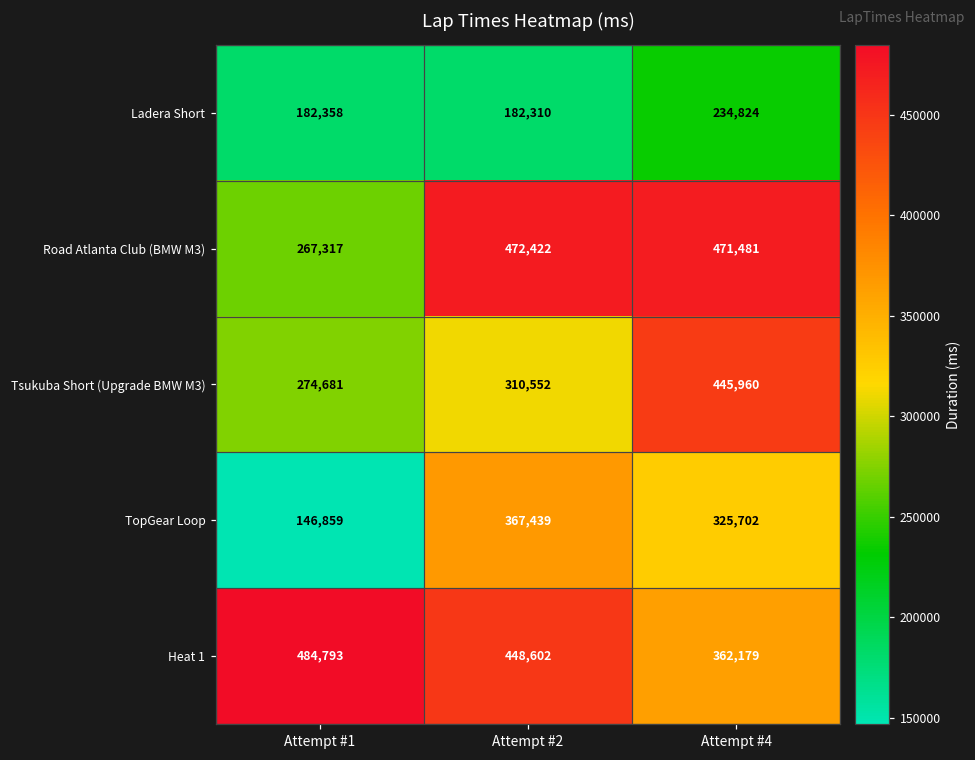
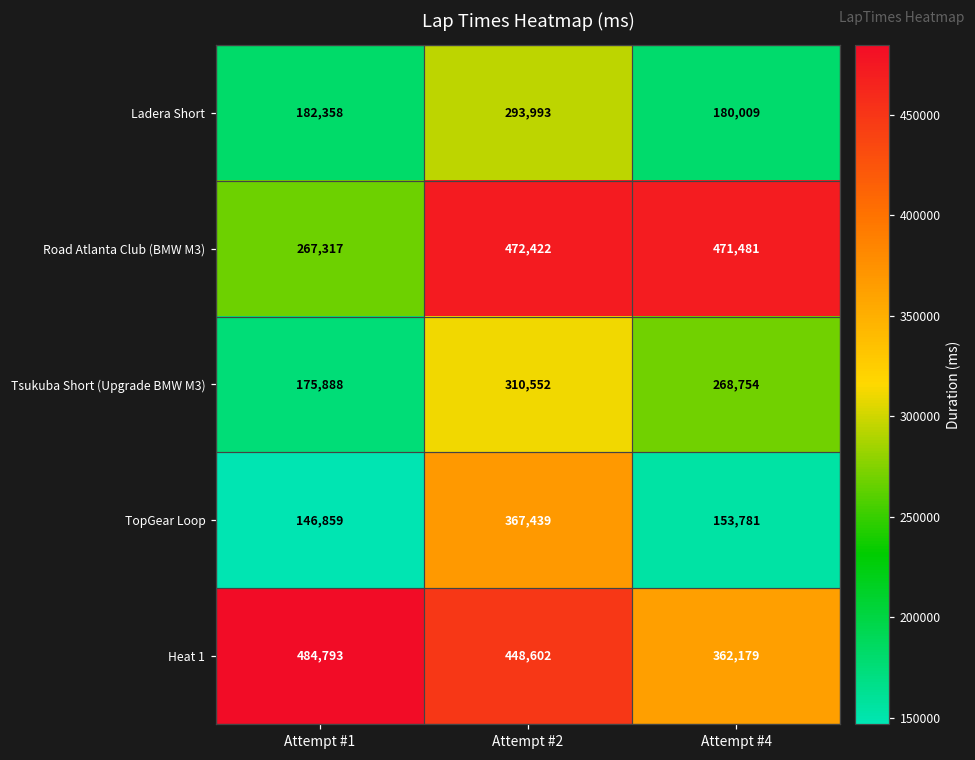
  {
    "Ladera Short": {
      "Attempt #1": "182,358",
-     "Attempt #2": "182,310",
-     "Attempt #4": "234,824"
+     "Attempt #2": "293,993",
+     "Attempt #4": "180,009"
    },
    "Road Atlanta Club (BMW M3)": {
      "Attempt #1": "267,317",
      "Attempt #2": "472,422",
      "Attempt #4": "471,481"
    },
    "Tsukuba Short (Upgrade BMW M3)": {
-     "Attempt #1": "274,681",
+     "Attempt #1": "175,888",
      "Attempt #2": "310,552",
-     "Attempt #4": "445,960"
+     "Attempt #4": "268,754"
    },
    "TopGear Loop": {
      "Attempt #1": "146,859",
      "Attempt #2": "367,439",
-     "Attempt #4": "325,702"
+     "Attempt #4": "153,781"
    },
    "Heat 1": {
      "Attempt #1": "484,793",
      "Attempt #2": "448,602",
      "Attempt #4": "362,179"
    }
  }
